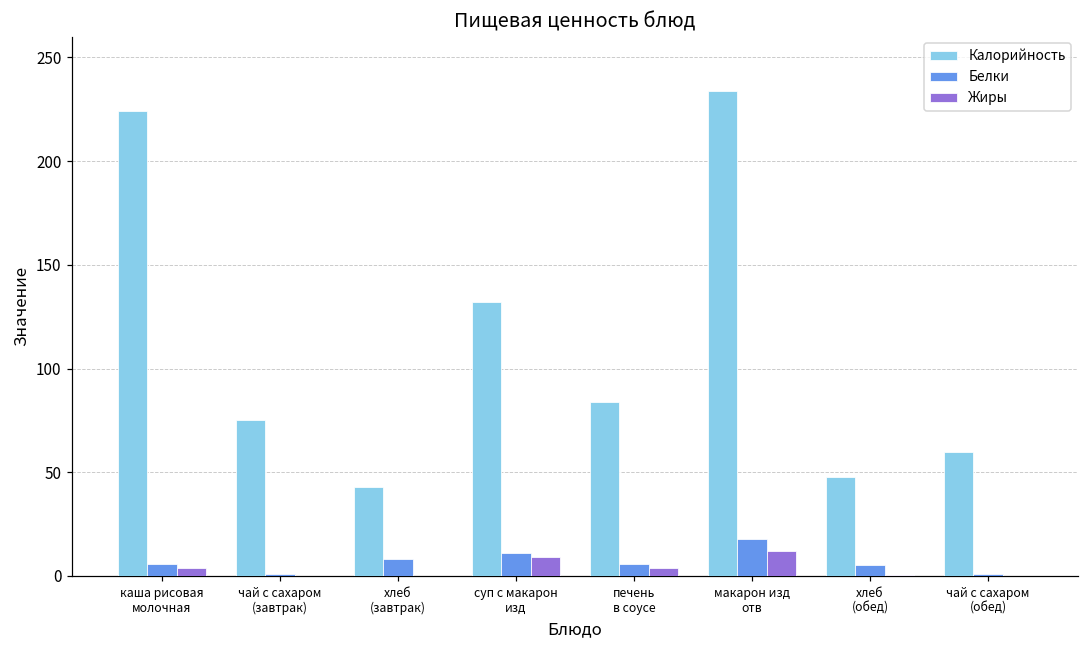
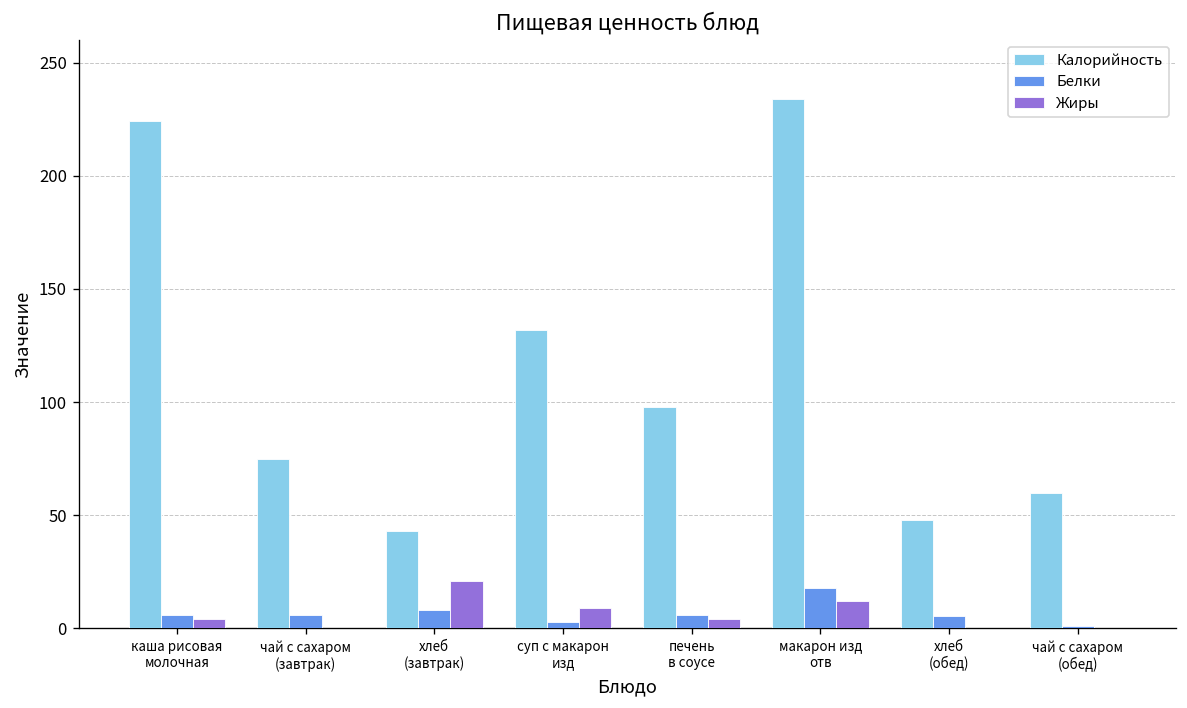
  {
    "Калорийность": {
      "каша рисовая молочная": 224,
      "чай с сахаром (завтрак)": 75,
      "хлеб (завтрак)": 43,
      "суп с макарон изд": 132,
-     "печень в соусе": 84,
+     "печень в соусе": 98,
      "макарон изд отв": 234,
      "хлеб (обед)": 48,
      "чай с сахаром (обед)": 60
    },
    "Белки": {
      "каша рисовая молочная": 6,
-     "чай с сахаром (завтрак)": 1,
+     "чай с сахаром (завтрак)": 6,
      "хлеб (завтрак)": 8,
-     "суп с макарон изд": 11,
+     "суп с макарон изд": 3,
      "печень в соусе": 6,
      "макарон изд отв": 18,
      "хлеб (обед)": 5
    },
    "Жиры": {
      "каша рисовая молочная": 4,
      "чай с сахаром (завтрак)": 0,
-     "хлеб (завтрак)": 0,
+     "хлеб (завтрак)": 21,
      "суп с макарон изд": 9,
      "печень в соусе": 4,
      "макарон изд отв": 12,
      "чай с сахаром (обед)": 0
    }
  }
